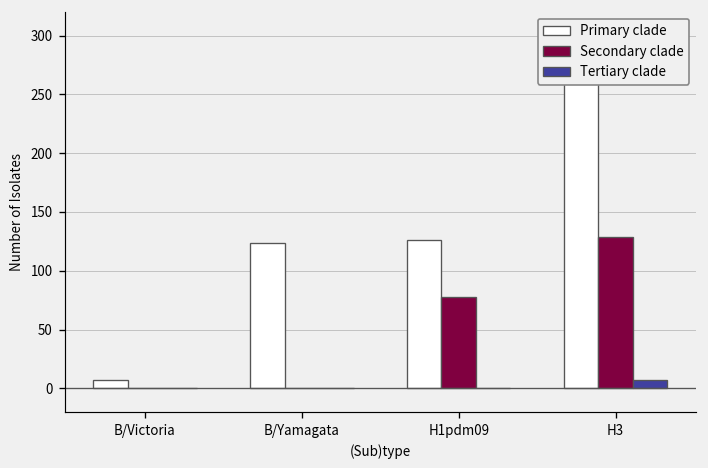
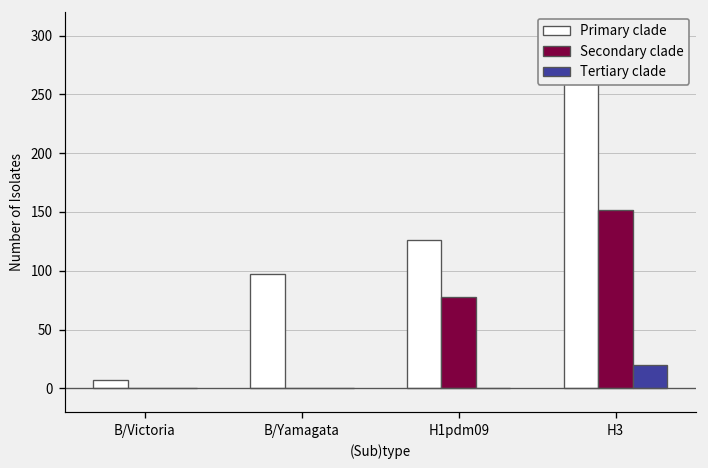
  {
    "Primary clade": {
      "B/Victoria": 10,
-     "B/Yamagata": 120,
+     "B/Yamagata": 100,
      "H1pdm09": 130
    },
    "Secondary clade": {
      "B/Victoria": 0,
      "B/Yamagata": 0,
      "H1pdm09": 80,
-     "H3": 130
+     "H3": 150
    },
    "Tertiary clade": {
      "B/Victoria": 0,
      "B/Yamagata": 0,
      "H1pdm09": 0,
-     "H3": 10
+     "H3": 20
    }
  }
